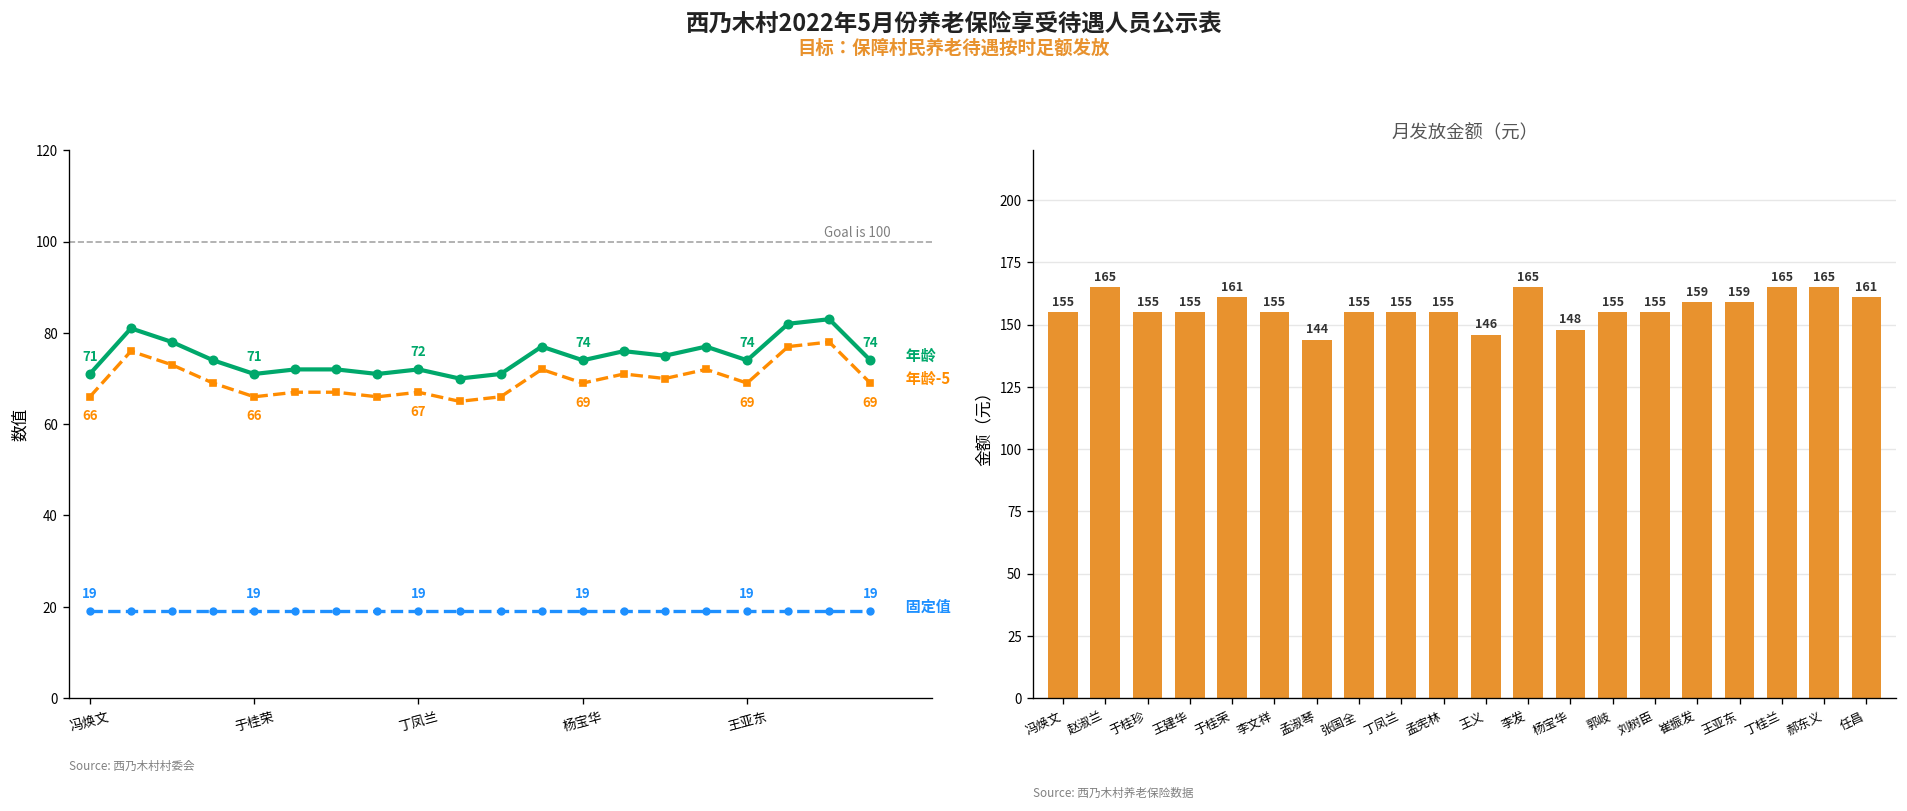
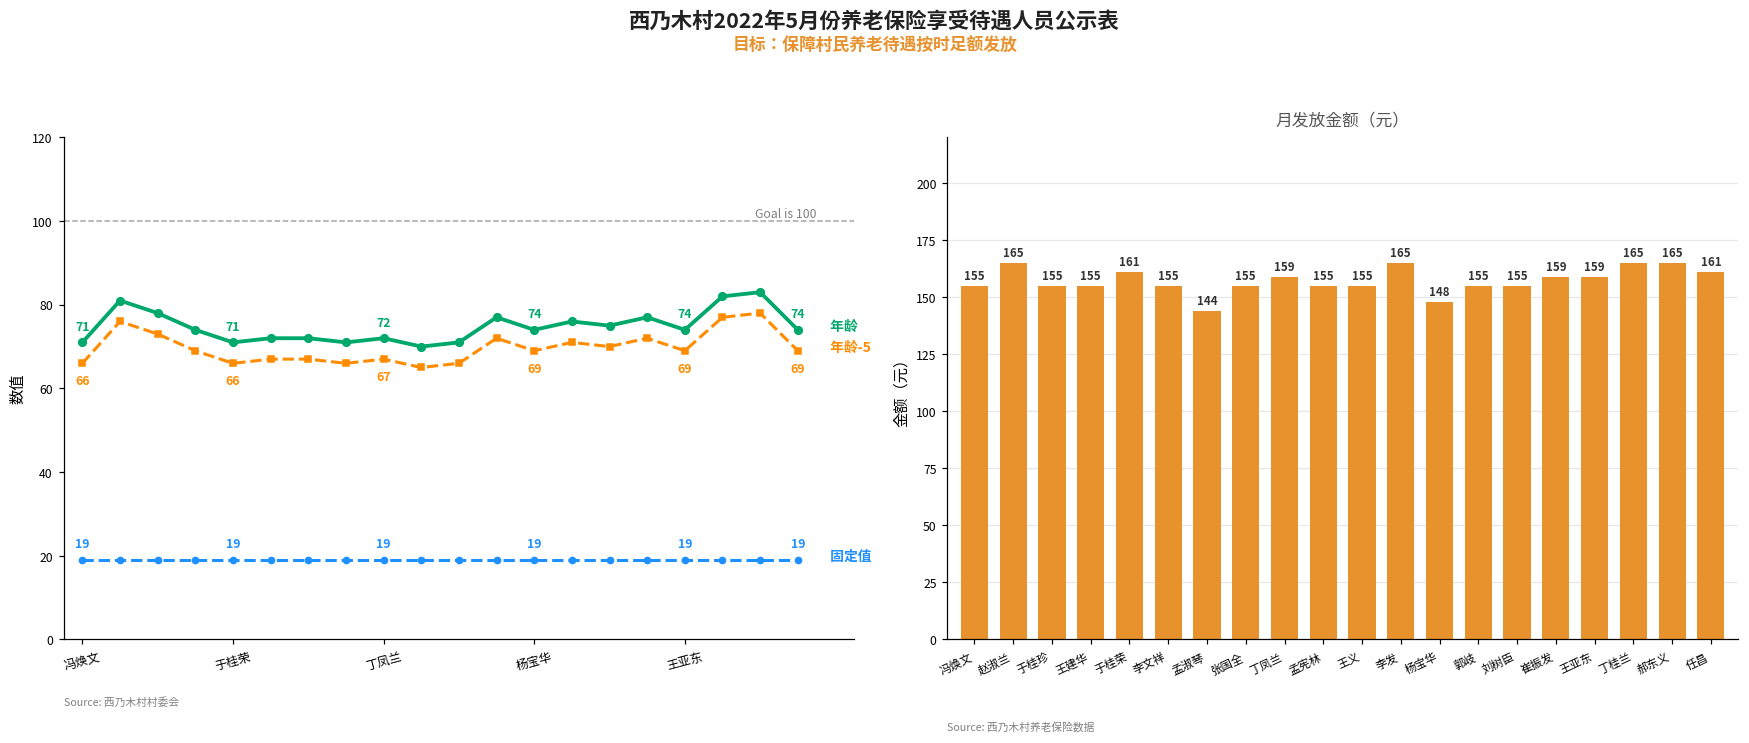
  {
    "月发放金额（元）": {
      "冯焕文": 155,
      "赵淑兰": 165,
      "于桂珍": 155,
      "王建华": 155,
      "于桂荣": 161,
      "李文祥": 155,
      "孟淑琴": 144,
      "张国全": 155,
-     "丁凤兰": 155,
+     "丁凤兰": 159,
      "孟宪林": 155,
-     "王义": 146,
+     "王义": 155,
      "李发": 165,
      "杨宝华": 148,
      "郭岐": 155,
      "刘树臣": 155,
      "崔振发": 159,
      "王亚东": 159,
      "丁桂兰": 165,
      "郝东义": 165,
      "任昌": 161
    }
  }
